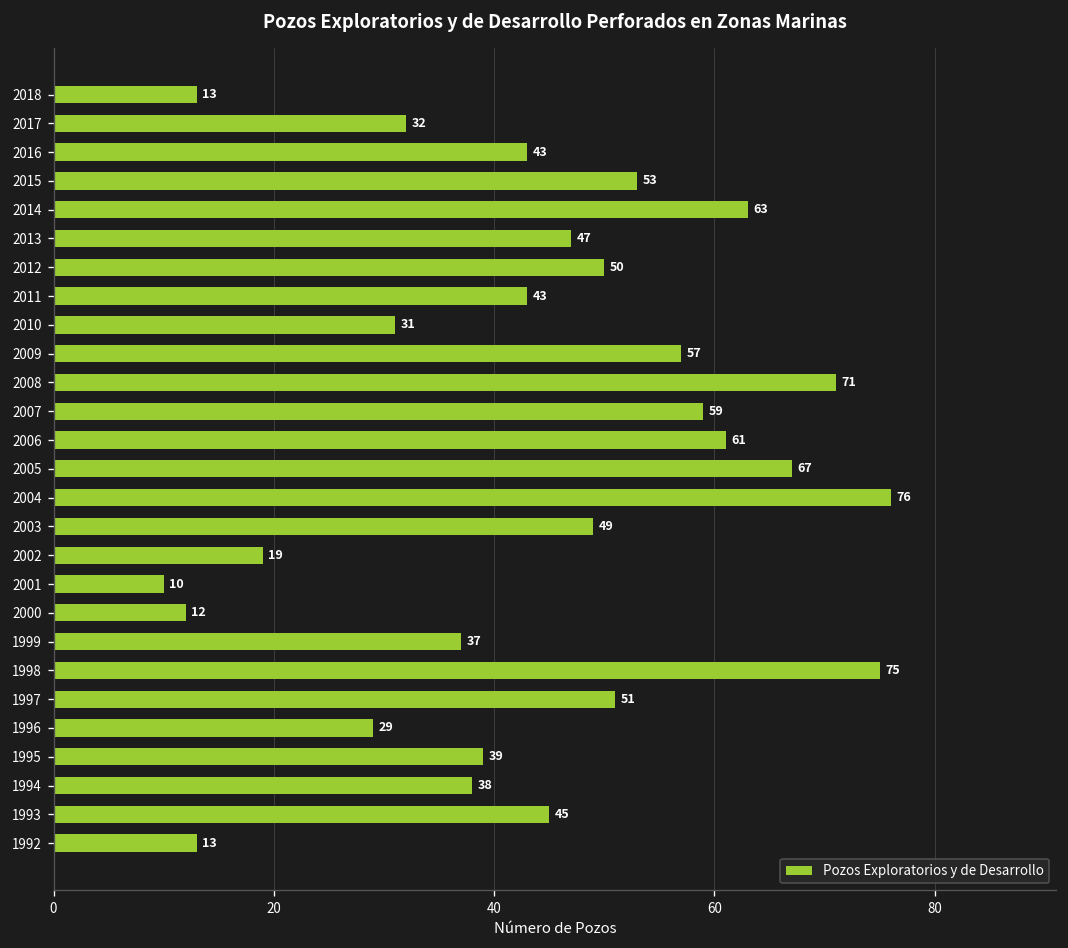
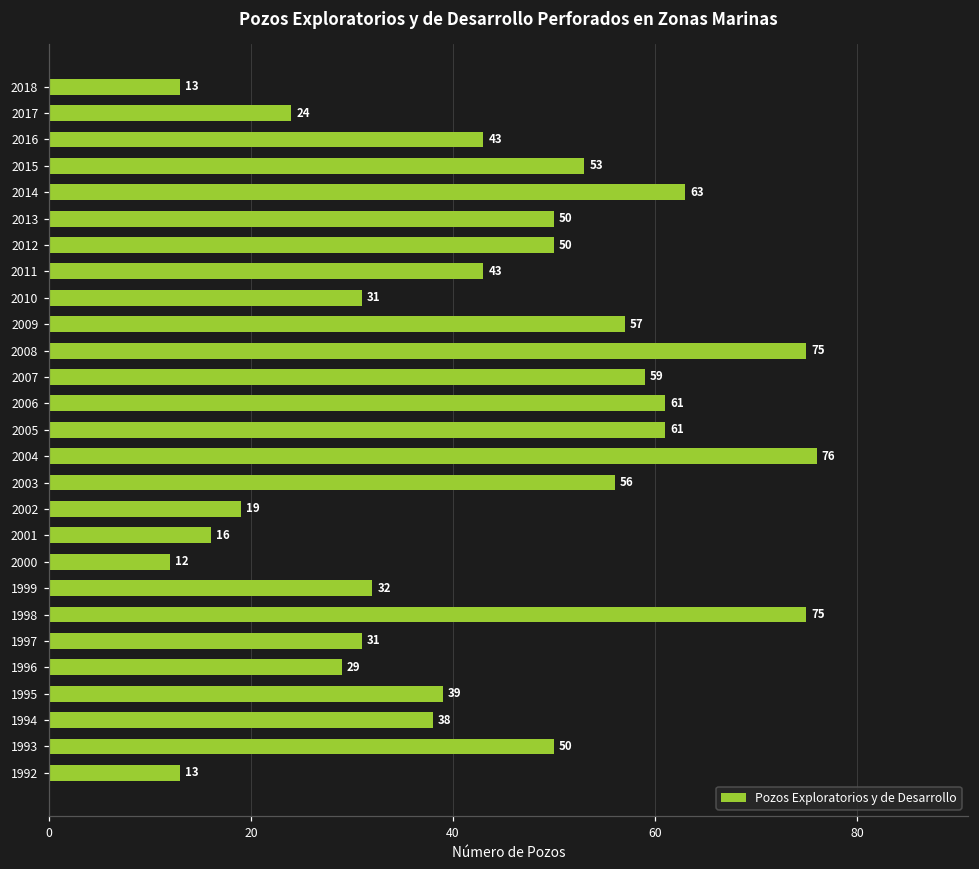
  {
    "2018": 13,
-   "2017": 32,
+   "2017": 24,
    "2016": 43,
    "2015": 53,
    "2014": 63,
-   "2013": 47,
+   "2013": 50,
    "2012": 50,
    "2011": 43,
    "2010": 31,
    "2009": 57,
-   "2008": 71,
+   "2008": 75,
    "2007": 59,
    "2006": 61,
-   "2005": 67,
+   "2005": 61,
    "2004": 76,
-   "2003": 49,
+   "2003": 56,
    "2002": 19,
-   "2001": 10,
+   "2001": 16,
    "2000": 12,
-   "1999": 37,
+   "1999": 32,
    "1998": 75,
-   "1997": 51,
+   "1997": 31,
    "1996": 29,
    "1995": 39,
    "1994": 38,
-   "1993": 45,
+   "1993": 50,
    "1992": 13
  }
